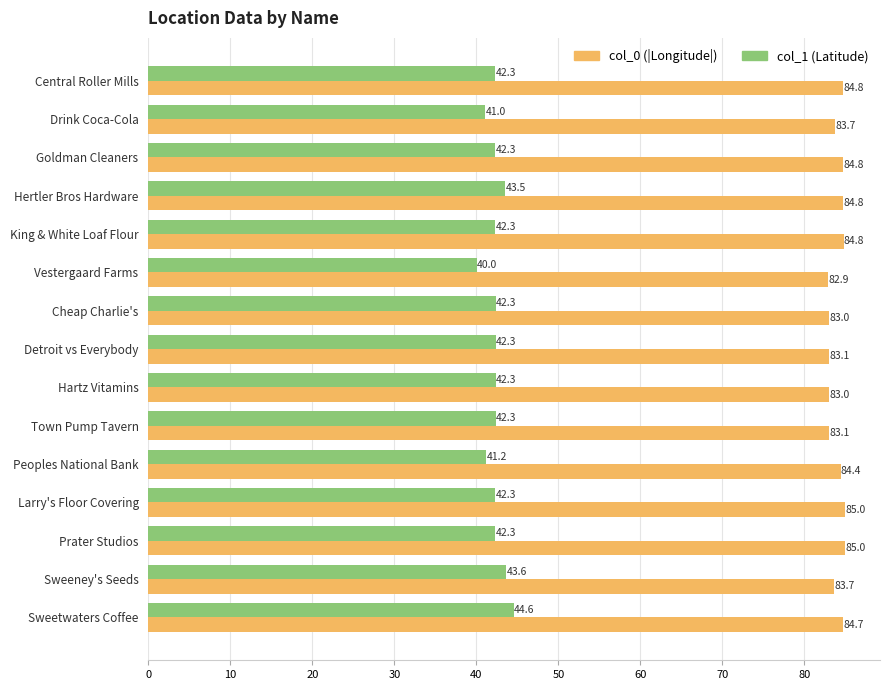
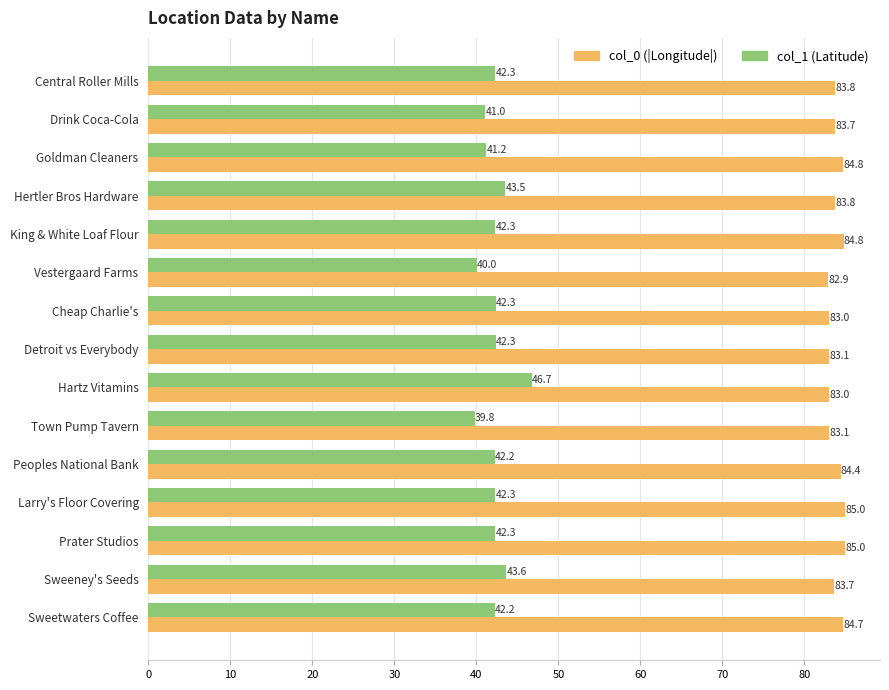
  {
    "col_0 (|Longitude|)": {
-     "Central Roller Mills": 84.8,
+     "Central Roller Mills": 83.8,
      "Drink Coca-Cola": 83.7,
      "Goldman Cleaners": 84.8,
-     "Hertler Bros Hardware": 84.8,
+     "Hertler Bros Hardware": 83.8,
      "King & White Loaf Flour": 84.8,
      "Vestergaard Farms": 82.9,
      "Cheap Charlie's": 83.0,
      "Detroit vs Everybody": 83.1,
      "Hartz Vitamins": 83.0,
      "Town Pump Tavern": 83.1,
      "Peoples National Bank": 84.4,
      "Larry's Floor Covering": 85.0,
      "Prater Studios": 85.0,
      "Sweeney's Seeds": 83.7,
      "Sweetwaters Coffee": 84.7
    },
    "col_1 (Latitude)": {
      "Central Roller Mills": 42.3,
      "Drink Coca-Cola": 41.0,
-     "Goldman Cleaners": 42.3,
+     "Goldman Cleaners": 41.2,
      "Hertler Bros Hardware": 43.5,
      "King & White Loaf Flour": 42.3,
      "Vestergaard Farms": 40.0,
      "Cheap Charlie's": 42.3,
      "Detroit vs Everybody": 42.3,
-     "Hartz Vitamins": 42.3,
-     "Town Pump Tavern": 42.3,
-     "Peoples National Bank": 41.2,
+     "Hartz Vitamins": 46.7,
+     "Town Pump Tavern": 39.8,
+     "Peoples National Bank": 42.2,
      "Larry's Floor Covering": 42.3,
      "Prater Studios": 42.3,
      "Sweeney's Seeds": 43.6,
-     "Sweetwaters Coffee": 44.6
+     "Sweetwaters Coffee": 42.2
    }
  }
